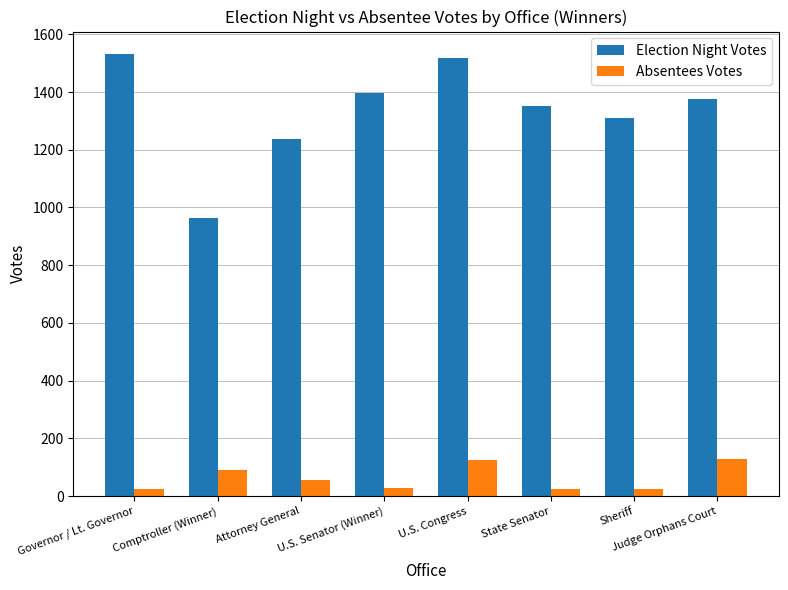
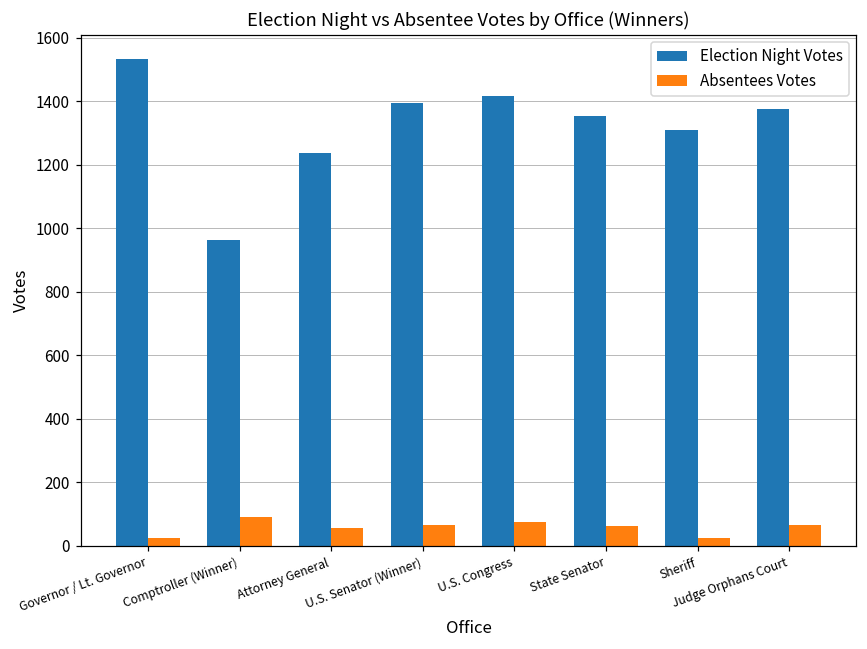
  {
    "Election Night Votes": {
      "Governor / Lt. Governor": 1530,
      "Comptroller (Winner)": 960,
      "Attorney General": 1240,
      "U.S. Senator (Winner)": 1400,
-     "U.S. Congress": 1520,
+     "U.S. Congress": 1420,
      "State Senator": 1350,
      "Sheriff": 1310,
      "Judge Orphans Court": 1380
    },
    "Absentees Votes": {
      "Governor / Lt. Governor": 30,
      "Comptroller (Winner)": 90,
      "Attorney General": 60,
-     "U.S. Senator (Winner)": 30,
-     "U.S. Congress": 130,
-     "State Senator": 20,
+     "U.S. Senator (Winner)": 70,
+     "U.S. Congress": 70,
+     "State Senator": 60,
      "Sheriff": 20,
-     "Judge Orphans Court": 130
+     "Judge Orphans Court": 70
    }
  }
